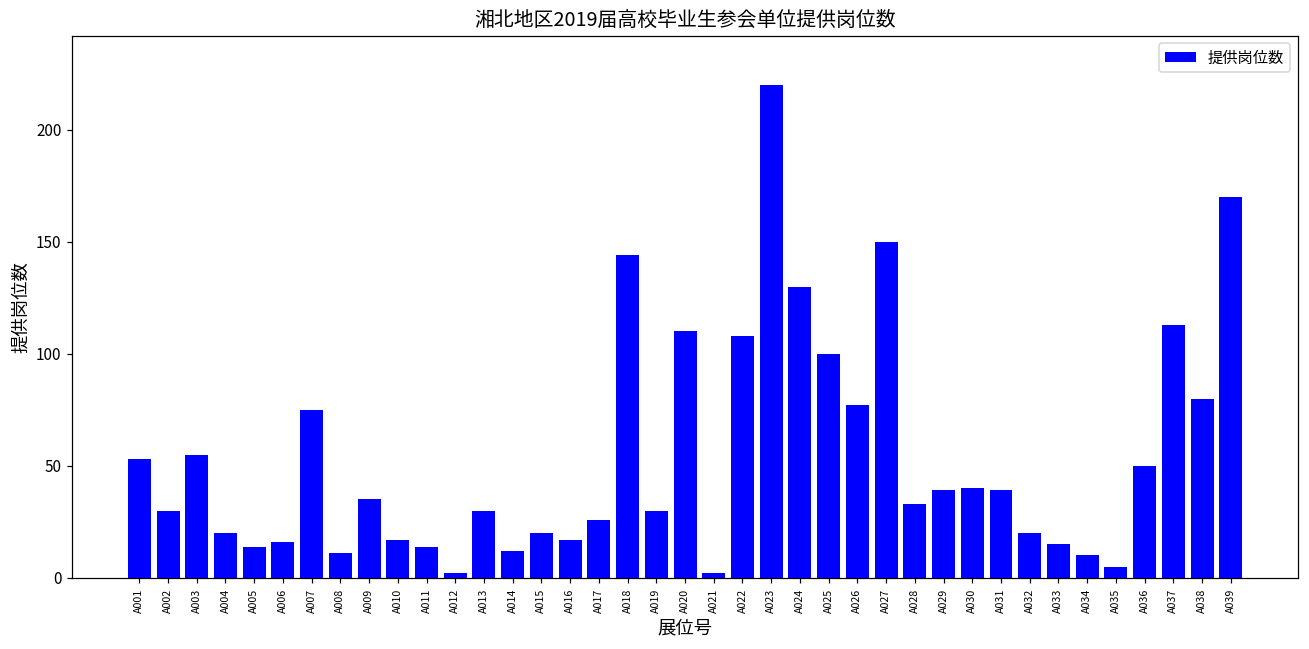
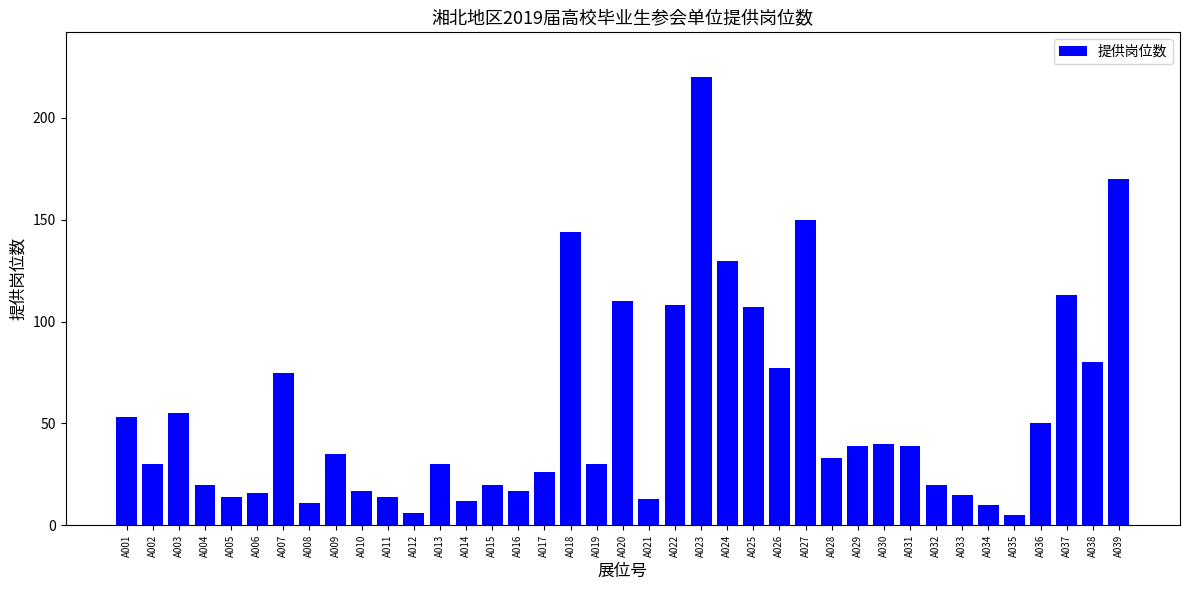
  {
    "A001": 53,
    "A002": 30,
    "A003": 55,
    "A004": 20,
    "A005": 14,
    "A006": 16,
    "A007": 75,
    "A008": 11,
    "A009": 35,
    "A010": 17,
    "A011": 14,
-   "A012": 2,
+   "A012": 6,
    "A013": 30,
    "A014": 12,
    "A015": 20,
    "A016": 17,
    "A017": 26,
    "A018": 144,
    "A019": 30,
    "A020": 110,
-   "A021": 2,
+   "A021": 13,
    "A022": 108,
    "A023": 220,
    "A024": 130,
-   "A025": 100,
+   "A025": 107,
    "A026": 77,
    "A027": 150,
    "A028": 33,
    "A029": 39,
    "A030": 40,
    "A031": 39,
    "A032": 20,
    "A033": 15,
    "A034": 10,
    "A035": 5,
    "A036": 50,
    "A037": 113,
    "A038": 80,
    "A039": 170
  }
